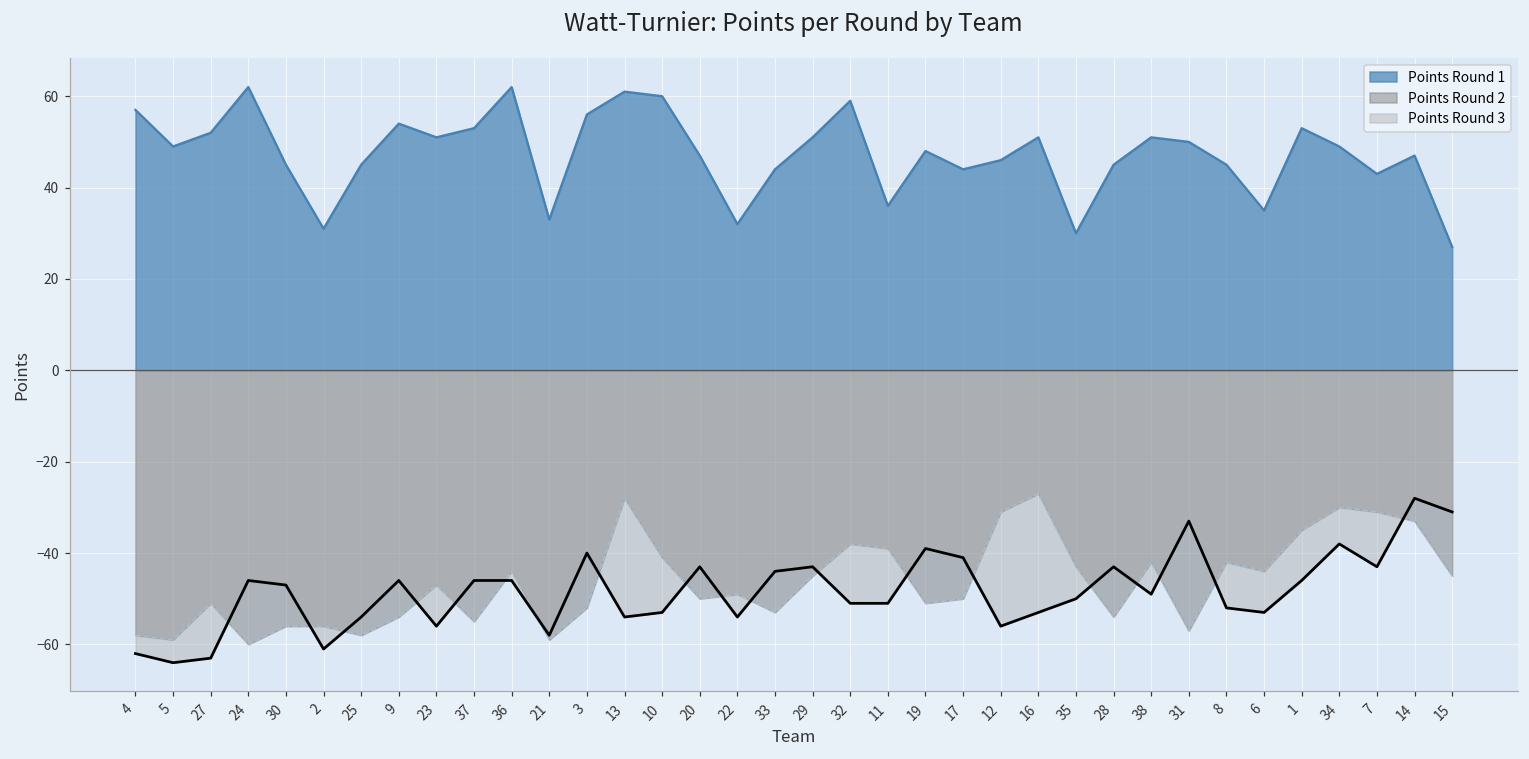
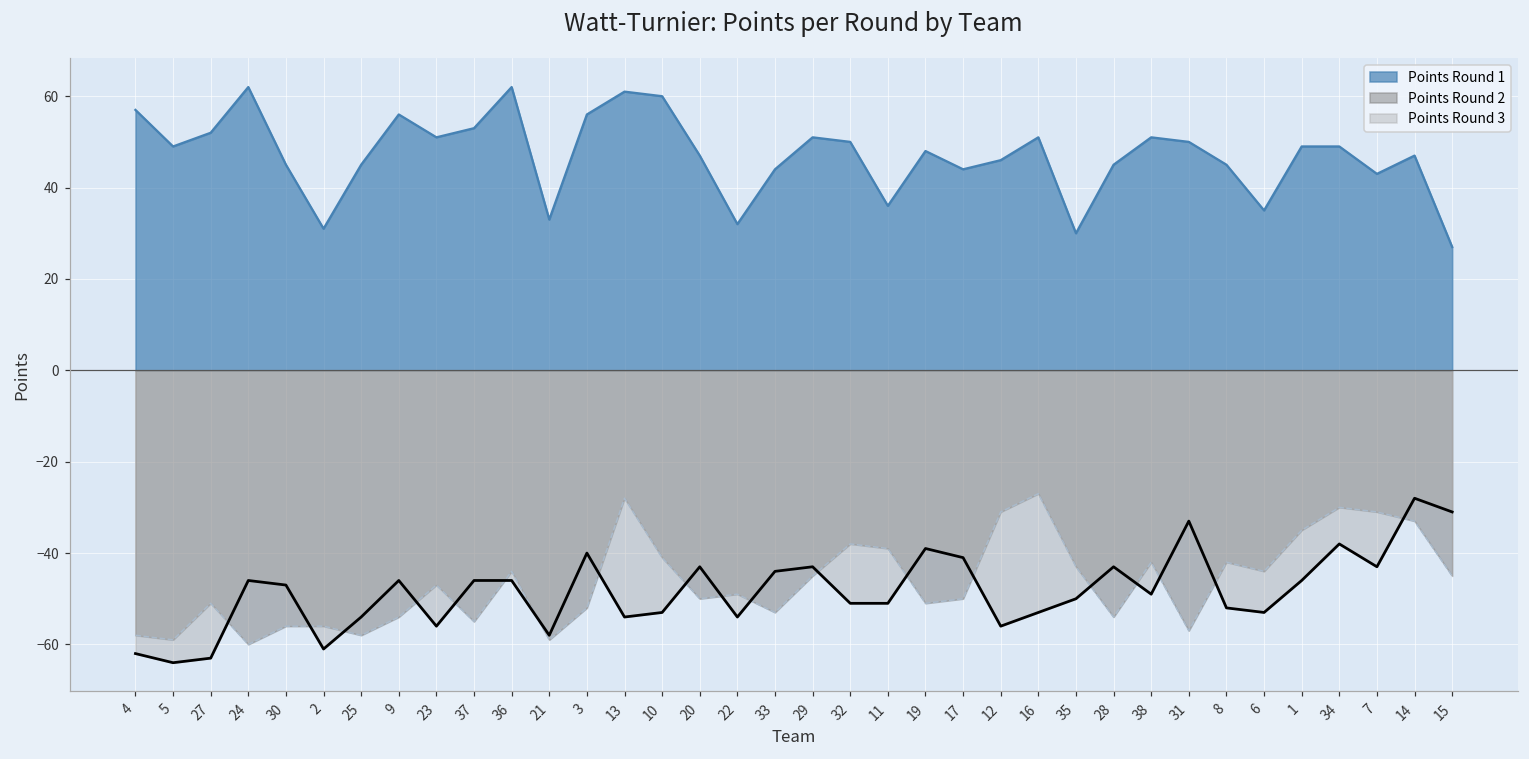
  {
    "Points Round 1": {
      "4": 57,
      "5": 49,
      "27": 52,
      "24": 62,
      "30": 45,
      "2": 31,
      "25": 45,
-     "9": 54,
+     "9": 56,
      "23": 51,
      "37": 53,
      "36": 62,
      "21": 33,
      "3": 56,
      "13": 61,
      "10": 60,
      "20": 47,
      "22": 32,
      "33": 44,
      "29": 51,
-     "32": 59,
+     "32": 50,
      "11": 36,
      "19": 48,
      "17": 44,
      "12": 46,
      "16": 51,
      "35": 30,
      "28": 45,
      "38": 51,
      "31": 50,
      "8": 45,
      "6": 35,
-     "1": 53,
+     "1": 49,
      "34": 49,
      "7": 43,
      "14": 47,
      "15": 27
    }
  }
